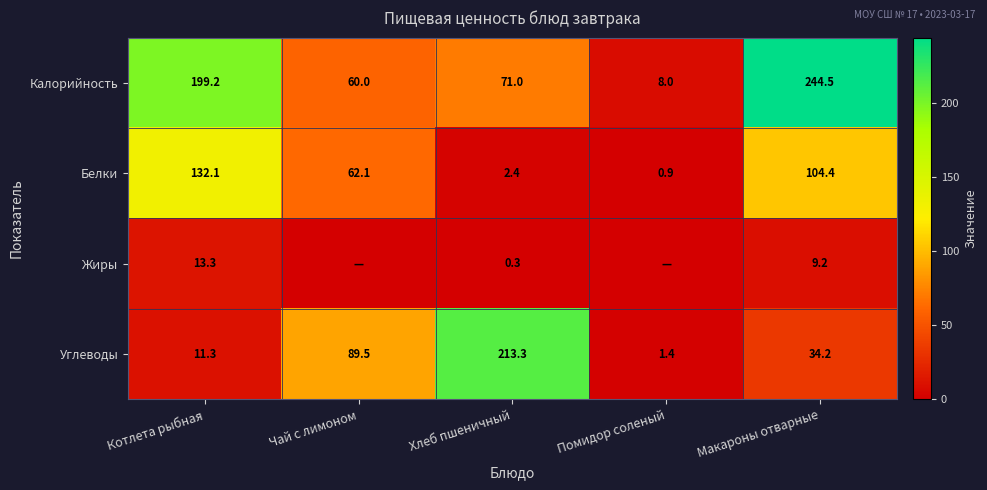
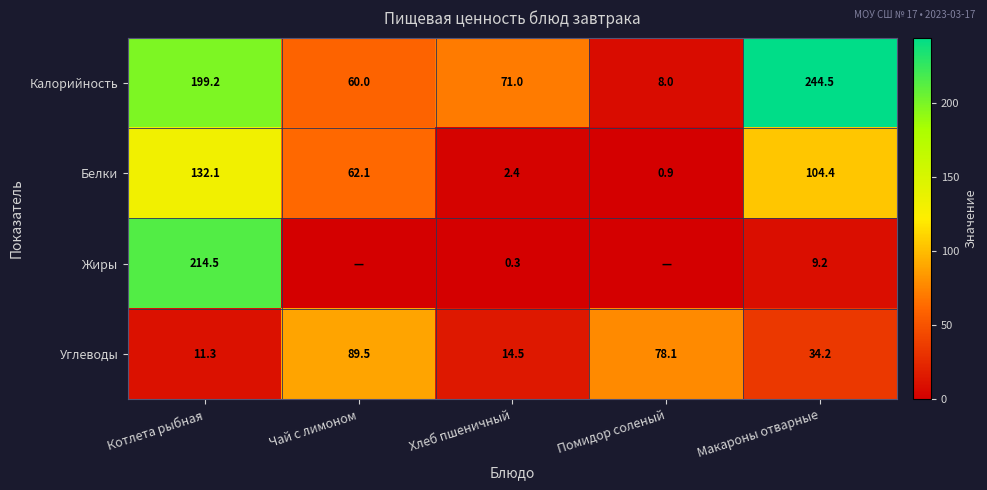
  {
    "Калорийность": {
      "Котлета рыбная": 199.2,
      "Чай с лимоном": 60.0,
      "Хлеб пшеничный": 71.0,
      "Помидор соленый": 8.0,
      "Макароны отварные": 244.5
    },
    "Белки": {
      "Котлета рыбная": 132.1,
      "Чай с лимоном": 62.1,
      "Хлеб пшеничный": 2.4,
      "Помидор соленый": 0.9,
      "Макароны отварные": 104.4
    },
    "Жиры": {
-     "Котлета рыбная": 13.3,
+     "Котлета рыбная": 214.5,
      "Хлеб пшеничный": 0.3,
      "Макароны отварные": 9.2
    },
    "Углеводы": {
      "Котлета рыбная": 11.3,
      "Чай с лимоном": 89.5,
-     "Хлеб пшеничный": 213.3,
-     "Помидор соленый": 1.4,
+     "Хлеб пшеничный": 14.5,
+     "Помидор соленый": 78.1,
      "Макароны отварные": 34.2
    }
  }
